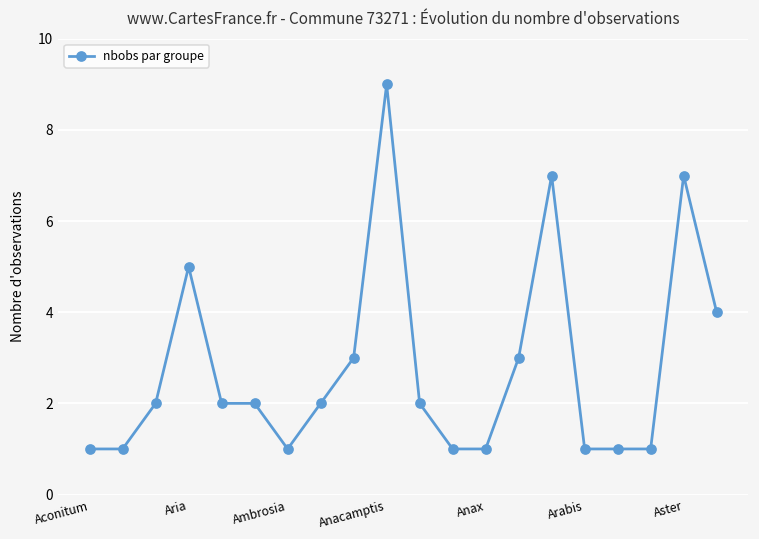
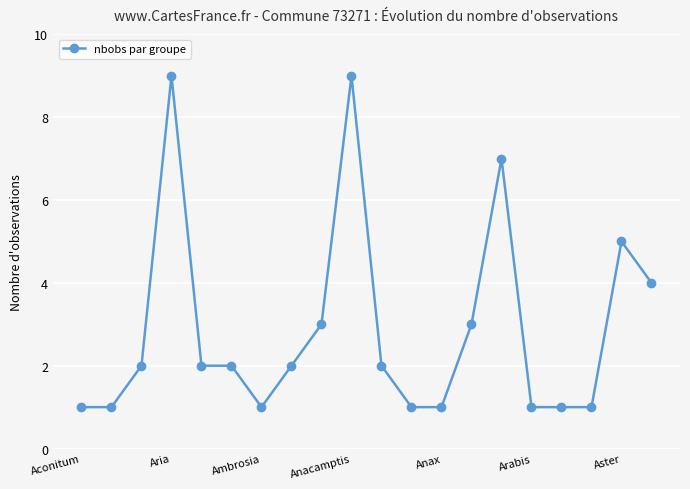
  {
    "Aconitum": 1,
-   "Aria": 5,
+   "Aria": 9,
    "Ambrosia": 1,
    "Anacamptis": 9,
    "Anax": 1,
    "Arabis": 1,
-   "Aster": 7
+   "Aster": 5
  }
